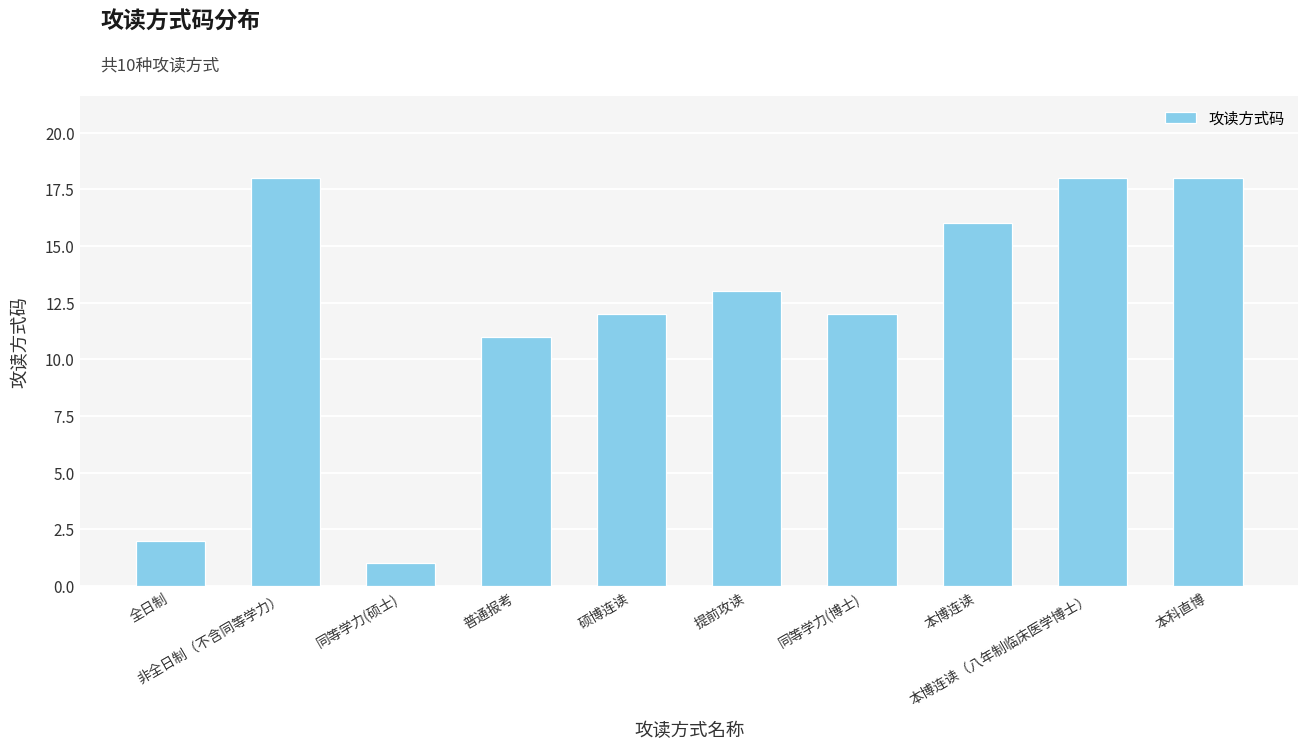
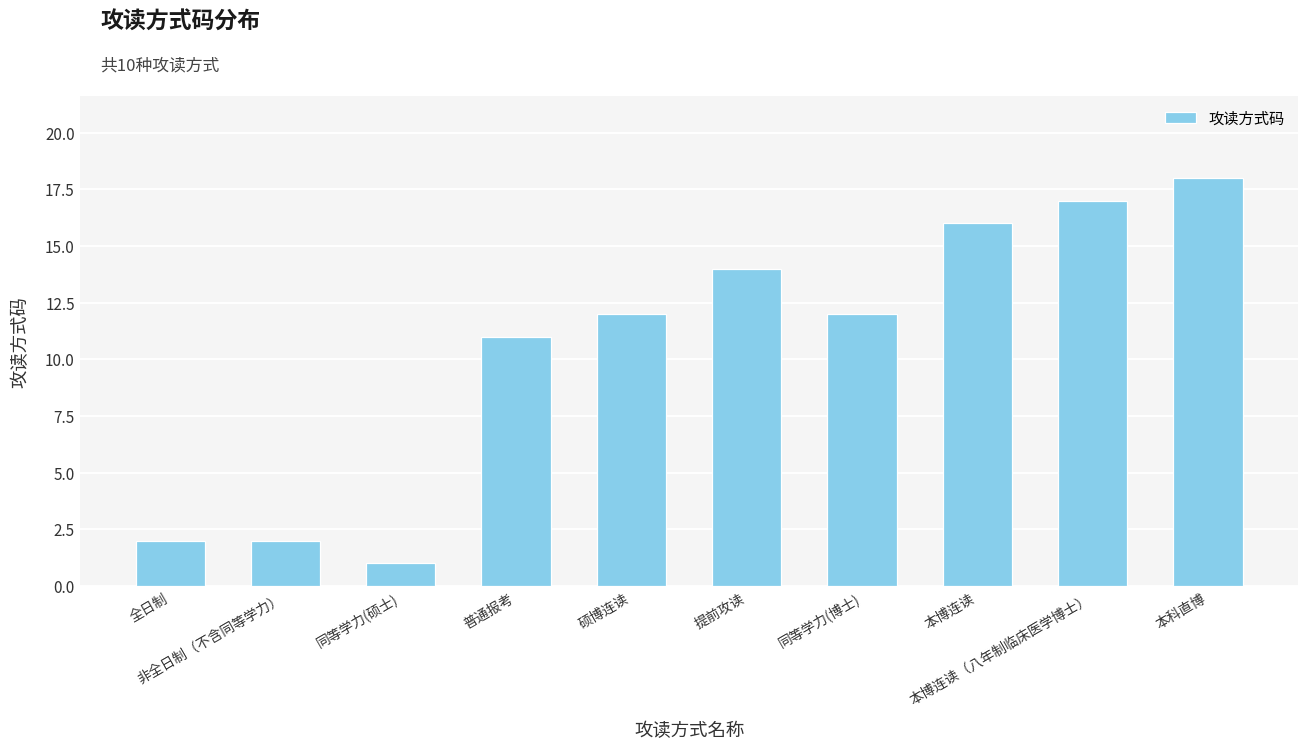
  {
    "全日制": 2,
-   "非全日制（不含同等学力）": 18,
+   "非全日制（不含同等学力）": 2,
    "同等学力(硕士)": 1,
    "普通报考": 11,
    "硕博连读": 12,
-   "提前攻读": 13,
+   "提前攻读": 14,
    "同等学力(博士)": 12,
    "本博连读": 16,
-   "本博连读（八年制临床医学博士）": 18,
+   "本博连读（八年制临床医学博士）": 17,
    "本科直博": 18
  }
